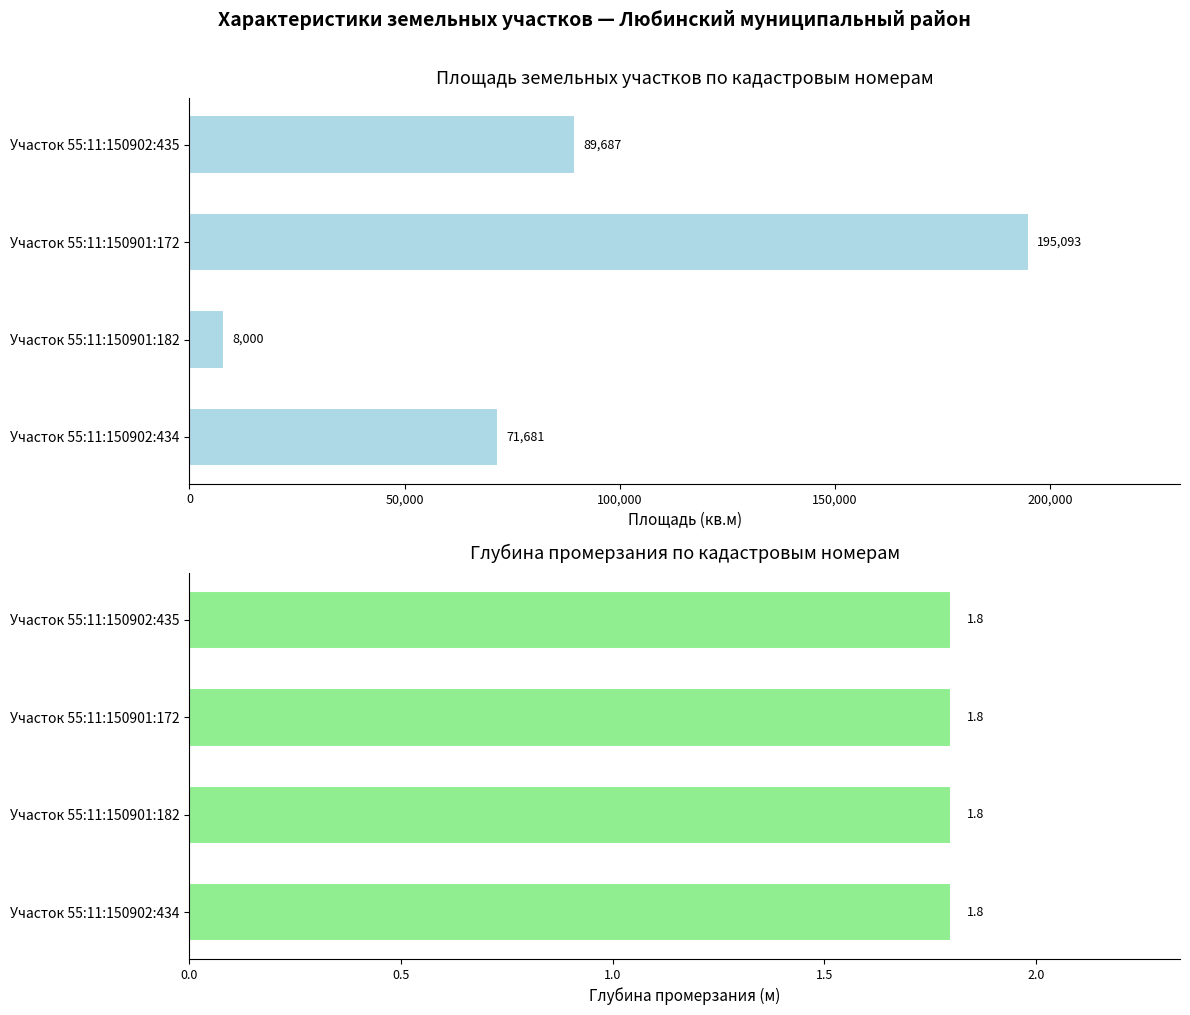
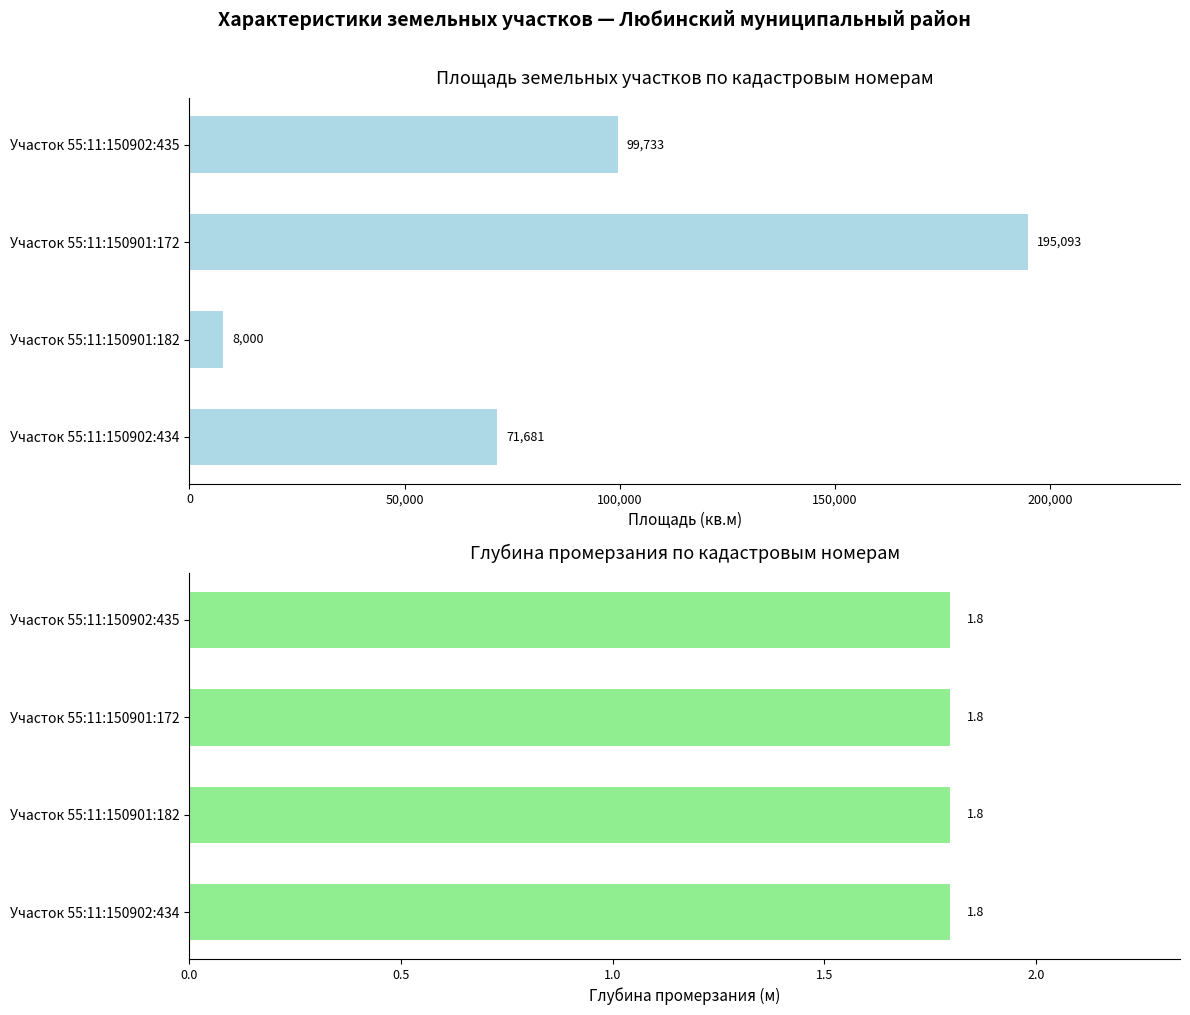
  {
    "Площадь земельных участков по кадастровым номерам": {
-     "Участок 55:11:150902:435": "89,687",
+     "Участок 55:11:150902:435": "99,733",
      "Участок 55:11:150901:172": "195,093",
      "Участок 55:11:150901:182": "8,000",
      "Участок 55:11:150902:434": "71,681"
    },
    "Глубина промерзания по кадастровым номерам": {
      "Участок 55:11:150902:435": "1.8",
      "Участок 55:11:150901:172": "1.8",
      "Участок 55:11:150901:182": "1.8",
      "Участок 55:11:150902:434": "1.8"
    }
  }
